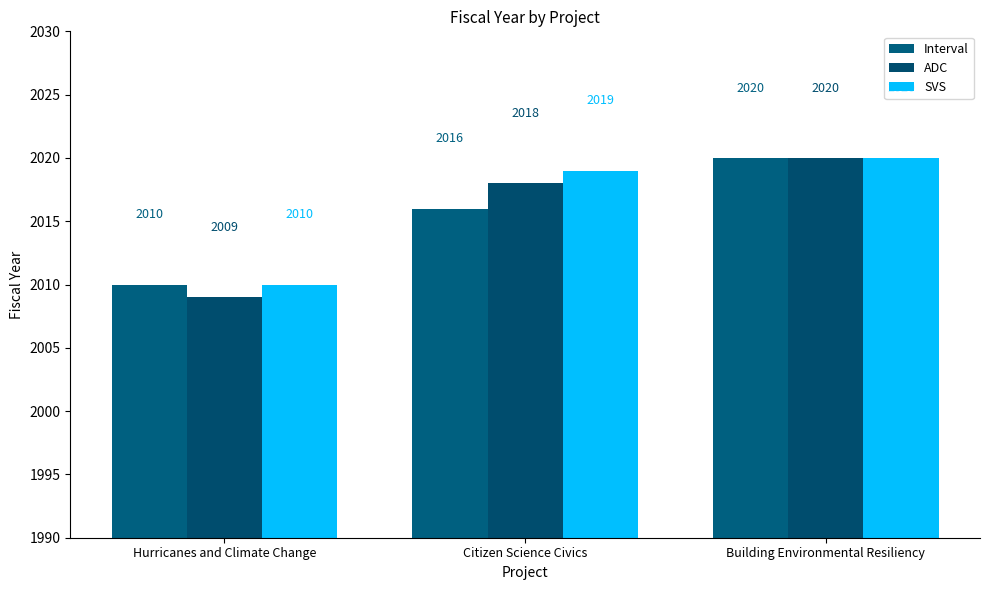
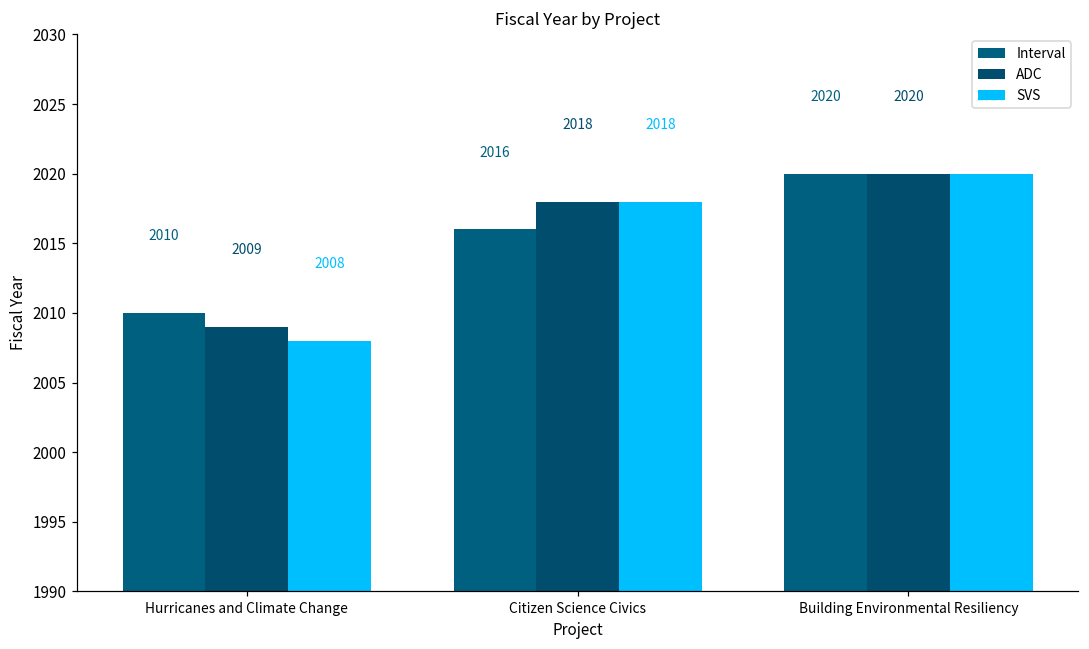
  {
    "SVS": {
-     "Hurricanes and Climate Change": 2010,
-     "Citizen Science Civics": 2019
+     "Hurricanes and Climate Change": 2008,
+     "Citizen Science Civics": 2018
    }
  }
